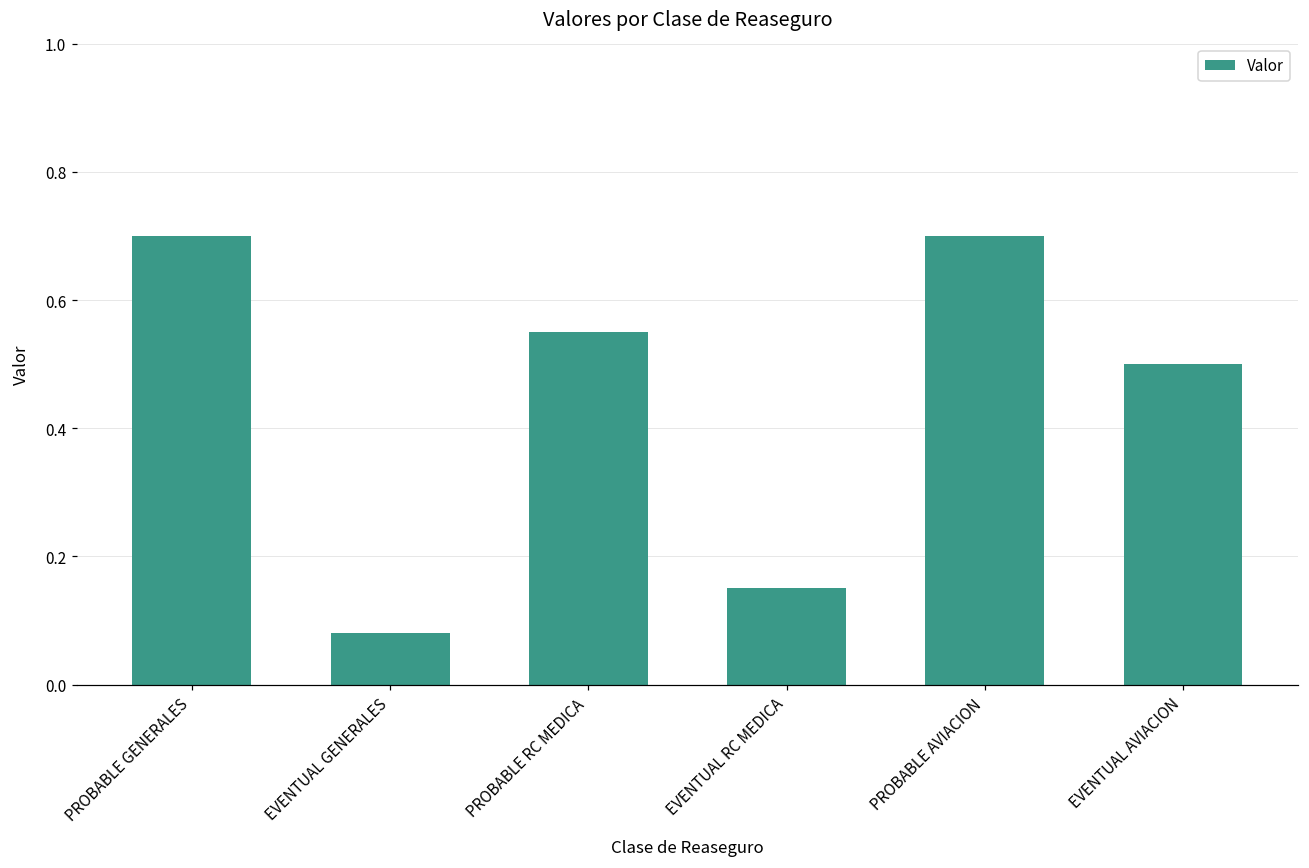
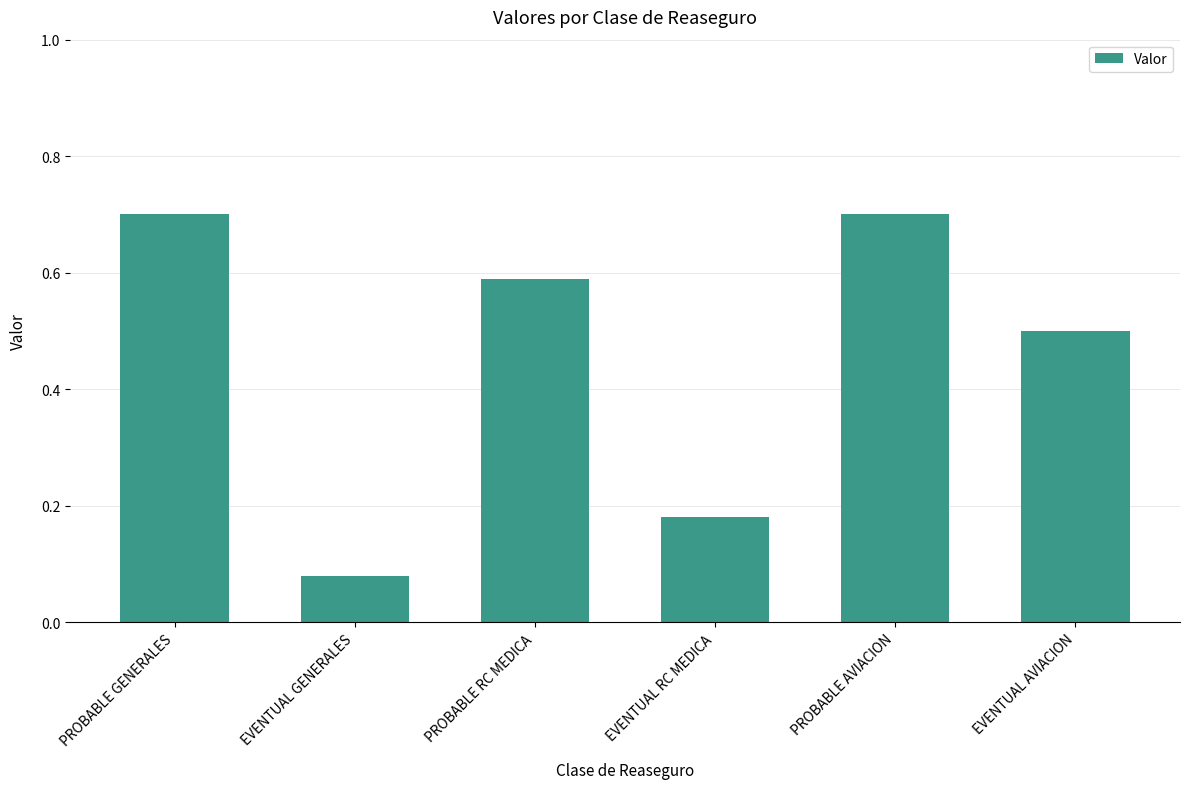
  {
    "PROBABLE GENERALES": 0.70,
    "EVENTUAL GENERALES": 0.08,
-   "PROBABLE RC MEDICA": 0.55,
-   "EVENTUAL RC MEDICA": 0.15,
+   "PROBABLE RC MEDICA": 0.59,
+   "EVENTUAL RC MEDICA": 0.18,
    "PROBABLE AVIACION": 0.70,
    "EVENTUAL AVIACION": 0.50
  }
